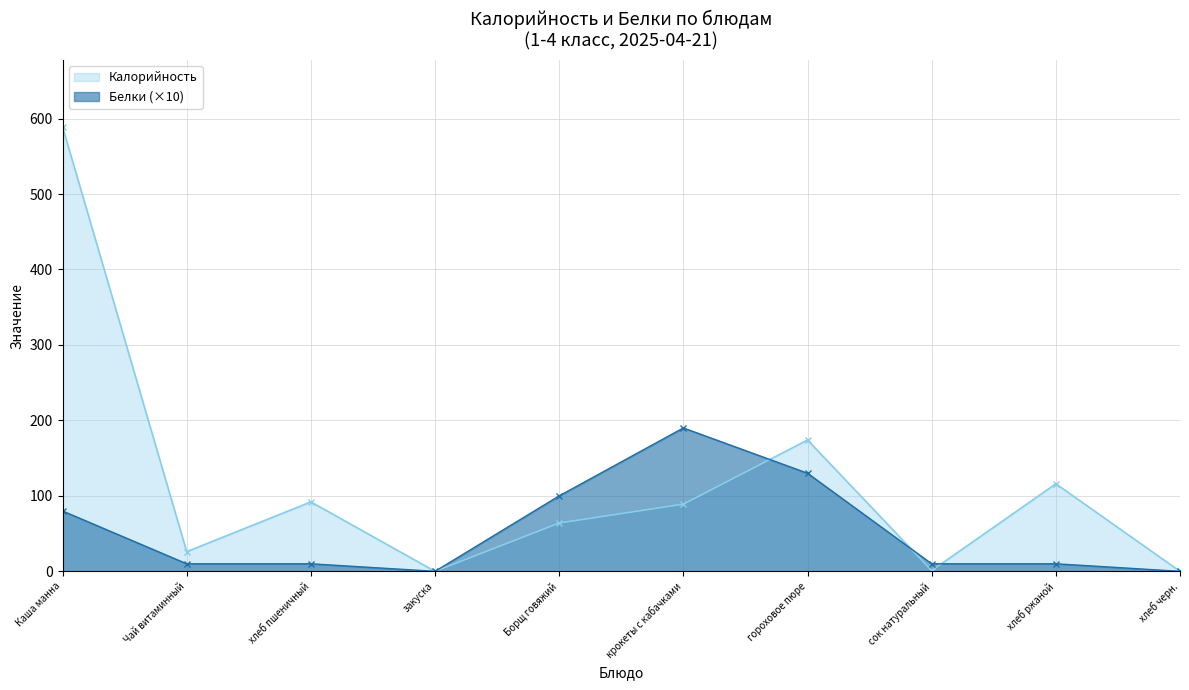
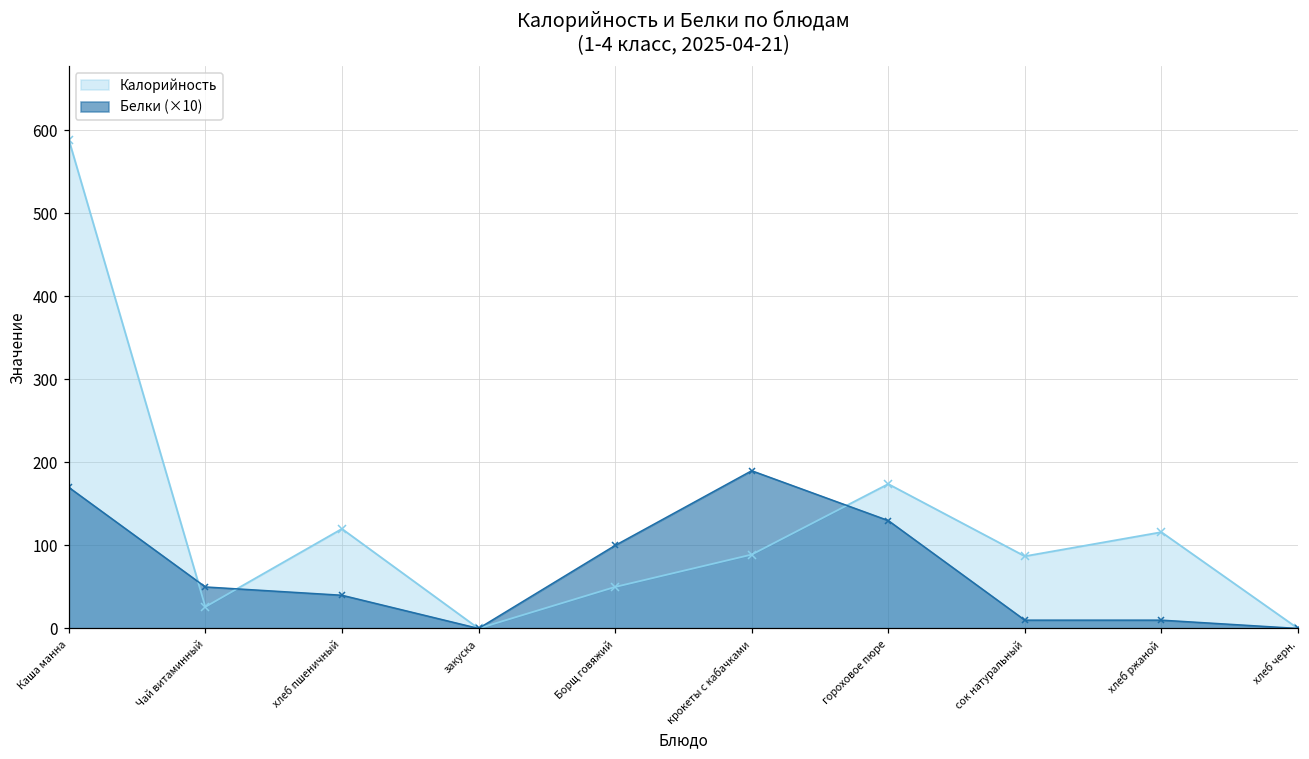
  {
    "Калорийность": {
      "Каша манна": 590,
      "Чай витаминный": 30,
-     "хлеб пшеничный": 90,
-     "Борщ говяжий": 60,
+     "хлеб пшеничный": 120,
+     "Борщ говяжий": 50,
      "крокеты с кабачками": 90,
      "гороховое пюре": 170,
-     "сок натуральный": 0,
+     "сок натуральный": 90,
      "хлеб ржаной": 120
    },
    "Белки (×10)": {
-     "Каша манна": 80,
-     "Чай витаминный": 10,
-     "хлеб пшеничный": 10,
+     "Каша манна": 170,
+     "Чай витаминный": 50,
+     "хлеб пшеничный": 40,
      "Борщ говяжий": 100,
      "крокеты с кабачками": 190,
      "гороховое пюре": 130,
      "сок натуральный": 10,
      "хлеб ржаной": 10
    }
  }
